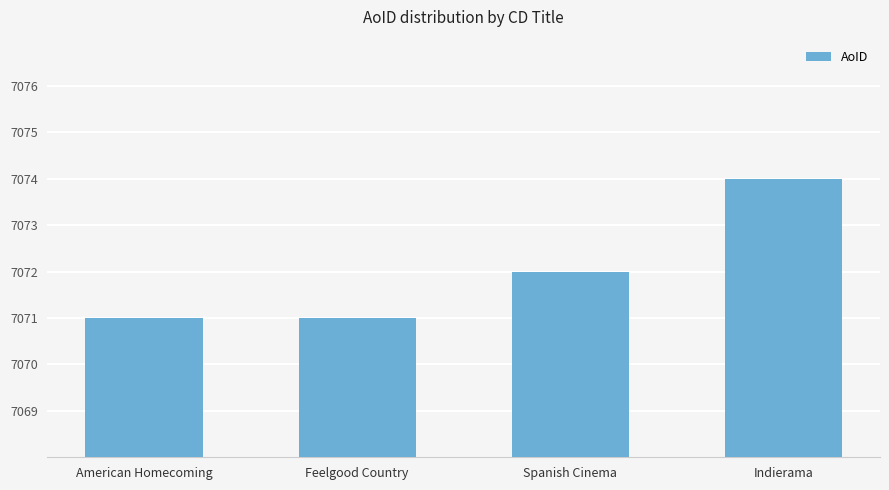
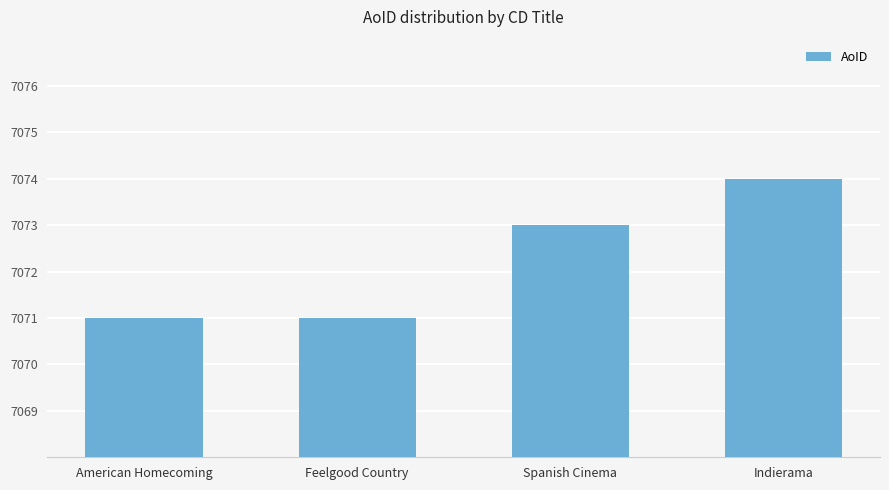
  {
    "American Homecoming": 7071,
    "Feelgood Country": 7071,
-   "Spanish Cinema": 7072,
+   "Spanish Cinema": 7073,
    "Indierama": 7074
  }
